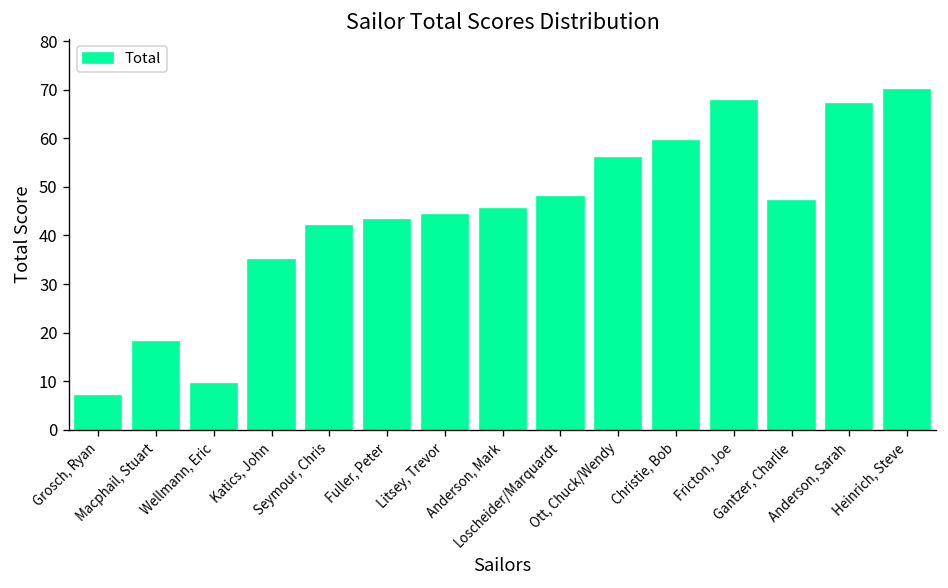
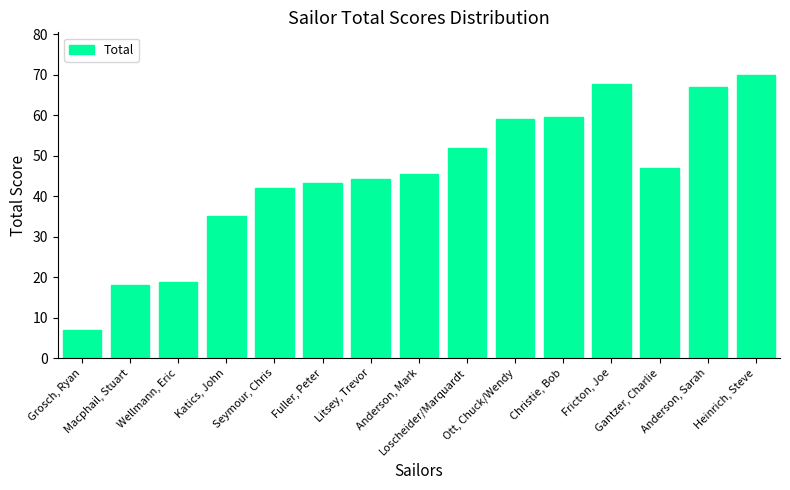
  {
    "Grosch, Ryan": 7,
    "Macphail, Stuart": 18,
-   "Wellmann, Eric": 10,
+   "Wellmann, Eric": 19,
    "Katics, John": 35,
    "Seymour, Chris": 42,
    "Fuller, Peter": 43,
    "Litsey, Trevor": 44,
    "Anderson, Mark": 46,
-   "Loscheider/Marquardt": 48,
-   "Ott, Chuck/Wendy": 56,
+   "Loscheider/Marquardt": 52,
+   "Ott, Chuck/Wendy": 59,
    "Christie, Bob": 60,
    "Fricton, Joe": 68,
    "Gantzer, Charlie": 47,
    "Anderson, Sarah": 67,
    "Heinrich, Steve": 70
  }
